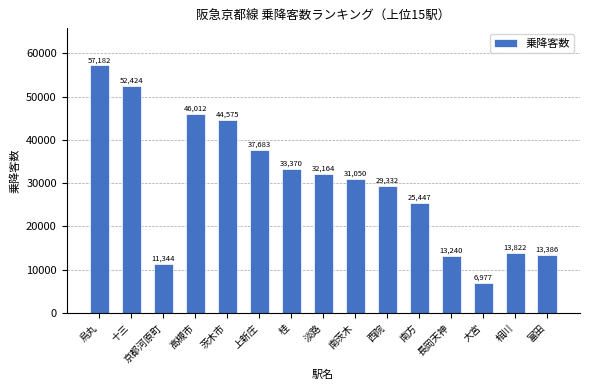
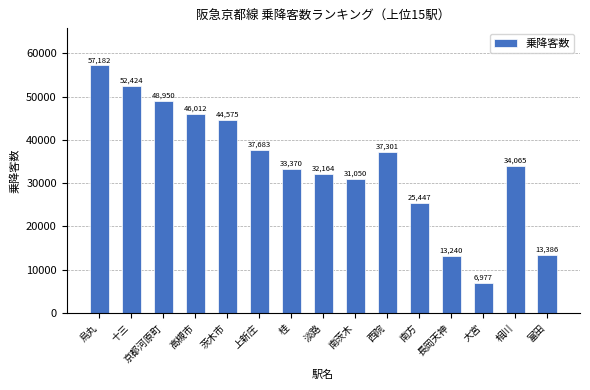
  {
    "烏丸": "57,182",
    "十三": "52,424",
-   "京都河原町": "11,344",
+   "京都河原町": "48,950",
    "高槻市": "46,012",
    "茨木市": "44,575",
    "上新庄": "37,683",
    "桂": "33,370",
    "淡路": "32,164",
    "南茨木": "31,050",
-   "西院": "29,332",
+   "西院": "37,301",
    "南方": "25,447",
    "長岡天神": "13,240",
    "大宮": "6,977",
-   "相川": "13,822",
+   "相川": "34,065",
    "富田": "13,386"
  }
